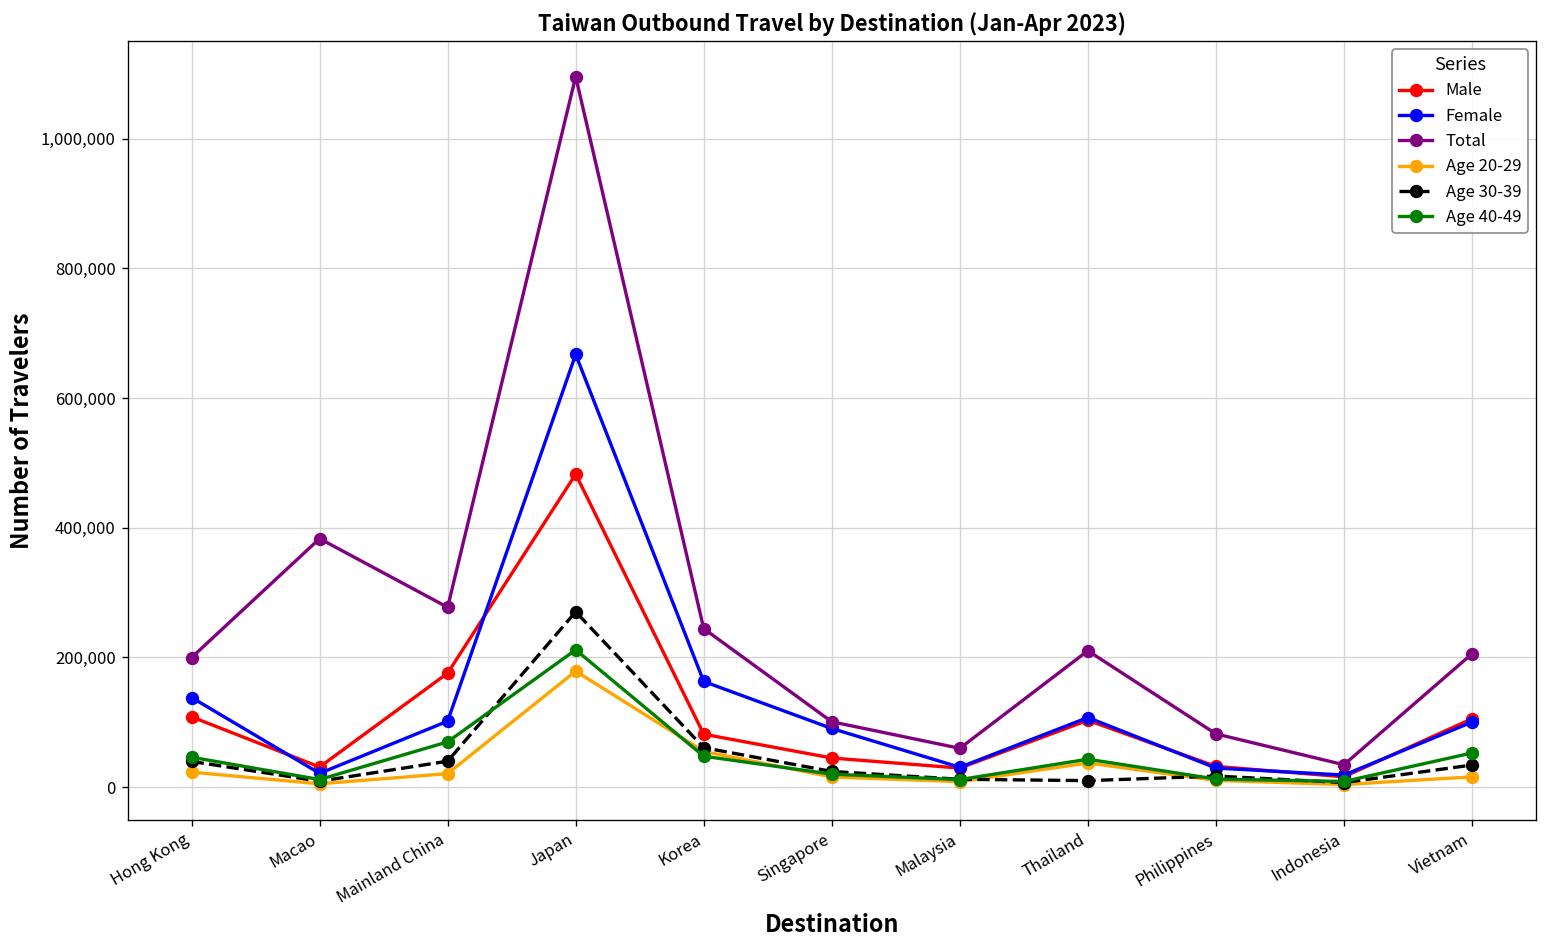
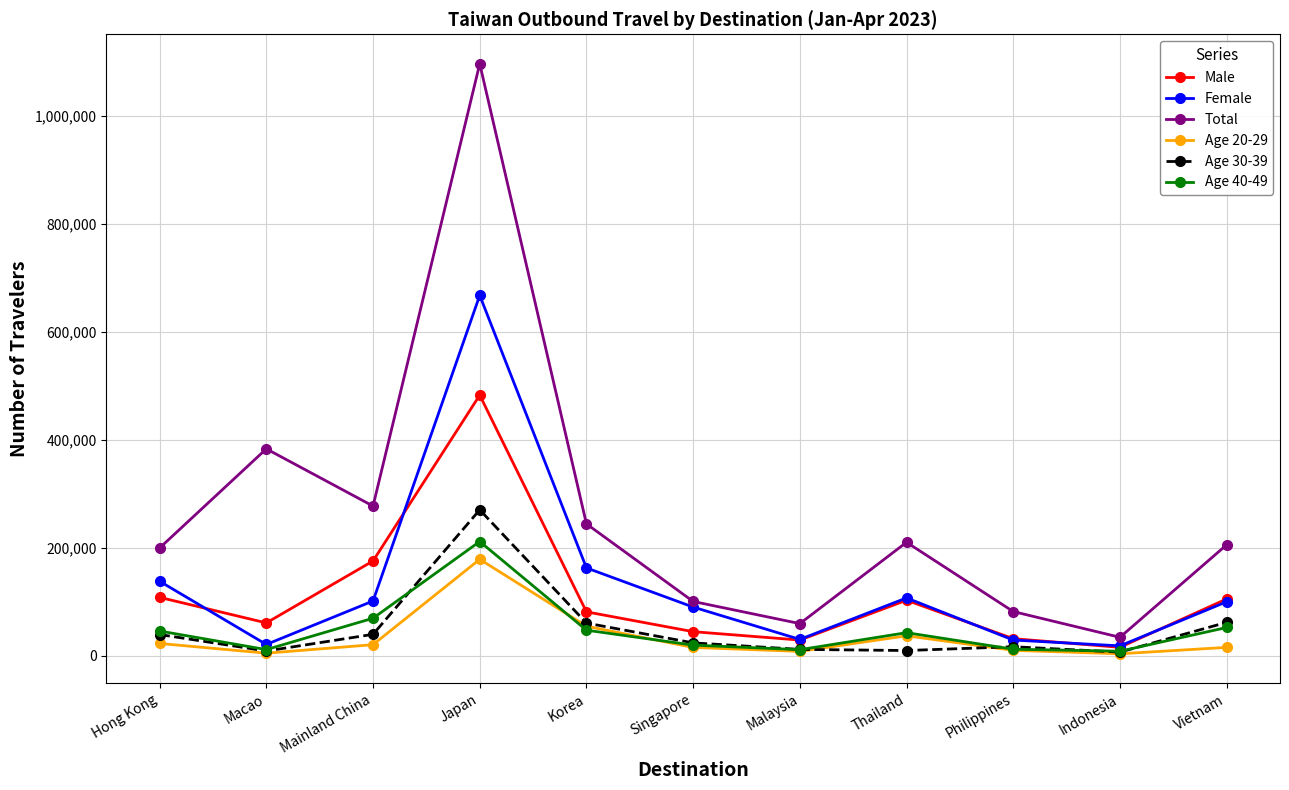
  {
    "Male": {
      "Hong Kong": "110,000",
-     "Macao": "30,000",
+     "Macao": "60,000",
      "Mainland China": "180,000",
      "Japan": "480,000",
      "Korea": "80,000",
      "Singapore": "40,000",
      "Vietnam": "110,000"
    },
    "Female": {
      "Hong Kong": "140,000",
      "Macao": "20,000",
      "Mainland China": "100,000",
      "Japan": "670,000",
      "Korea": "160,000",
      "Singapore": "90,000",
      "Vietnam": "100,000"
    },
    "Total": {
      "Hong Kong": "200,000",
      "Macao": "380,000",
      "Mainland China": "280,000",
      "Japan": "1,100,000",
      "Korea": "240,000",
      "Singapore": "100,000",
      "Malaysia": "60,000",
      "Thailand": "210,000",
      "Philippines": "80,000",
      "Indonesia": "30,000",
      "Vietnam": "210,000"
    },
    "Age 20-29": {
      "Hong Kong": "20,000",
      "Mainland China": "20,000",
      "Japan": "180,000",
      "Korea": "50,000",
      "Thailand": "40,000",
      "Vietnam": "20,000"
    },
    "Age 30-39": {
      "Hong Kong": "40,000",
      "Mainland China": "40,000",
      "Japan": "270,000",
      "Korea": "60,000",
      "Thailand": "10,000",
-     "Vietnam": "30,000"
+     "Vietnam": "60,000"
    },
    "Age 40-49": {
      "Hong Kong": "50,000",
      "Mainland China": "70,000",
      "Japan": "210,000",
      "Korea": "50,000",
      "Thailand": "40,000",
      "Vietnam": "50,000"
    }
  }
